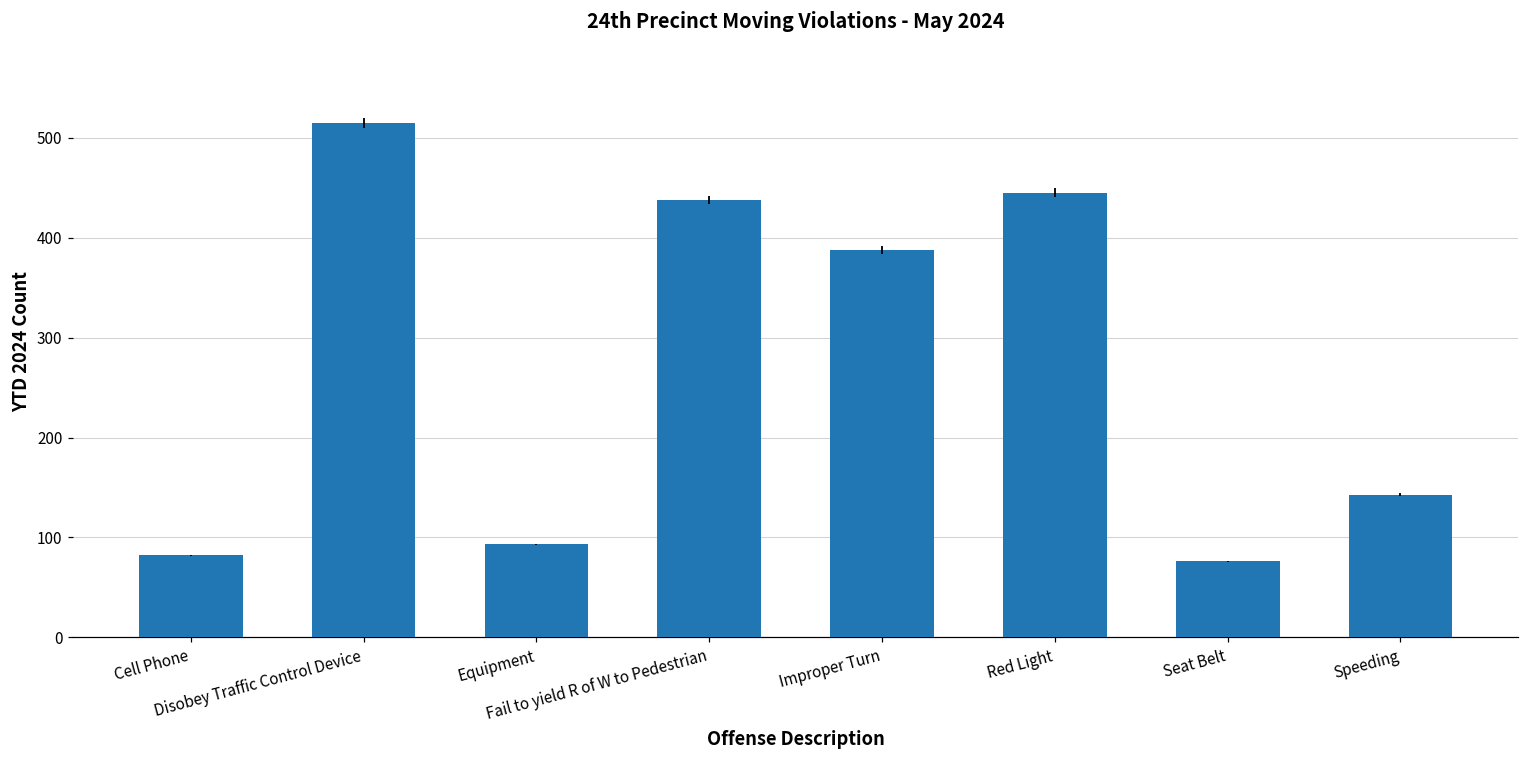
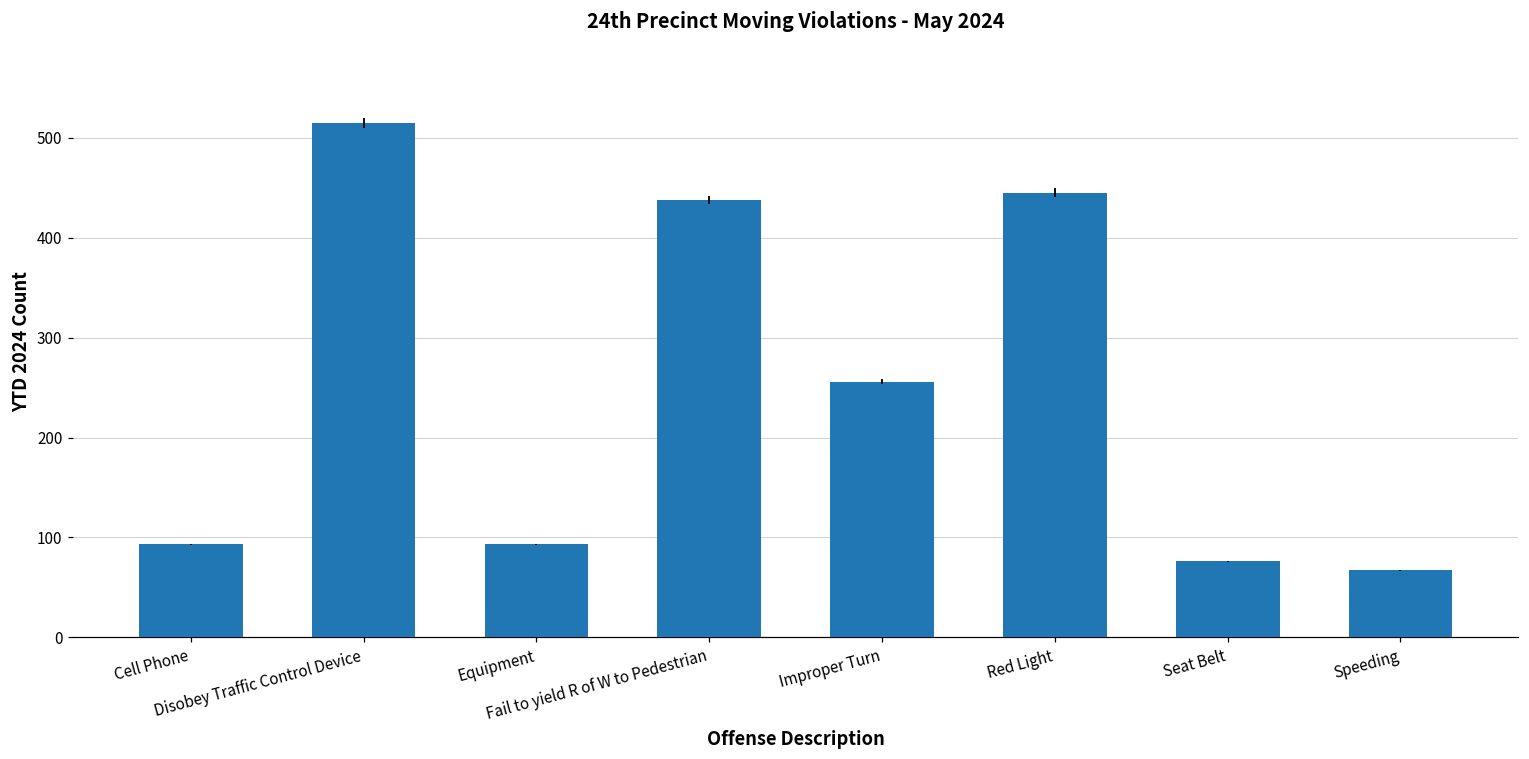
  {
-   "Cell Phone": 80,
+   "Cell Phone": 90,
    "Disobey Traffic Control Device": 520,
    "Equipment": 90,
    "Fail to yield R of W to Pedestrian": 440,
-   "Improper Turn": 390,
+   "Improper Turn": 260,
    "Red Light": 450,
    "Seat Belt": 80,
-   "Speeding": 140
+   "Speeding": 70
  }
